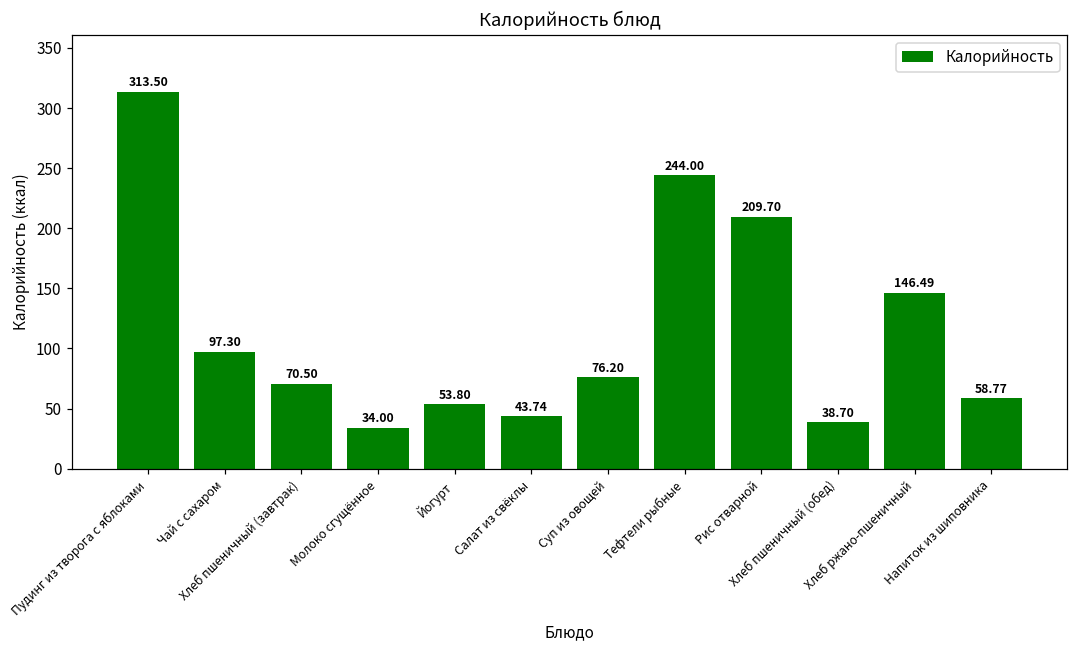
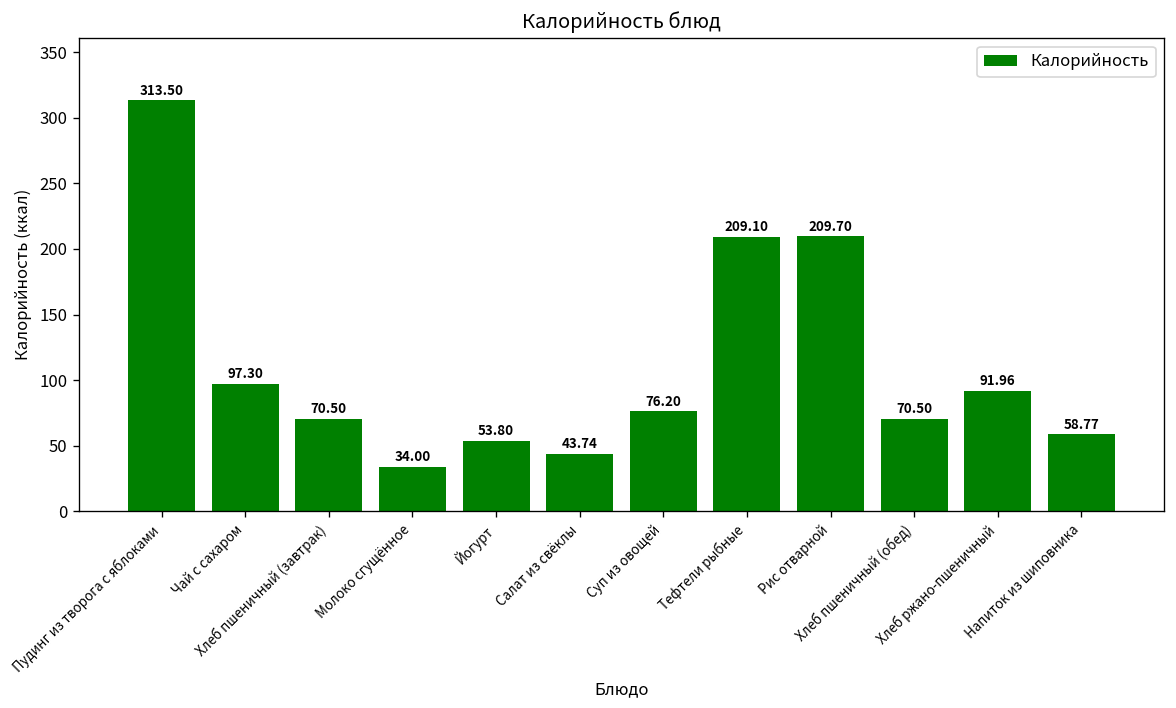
  {
    "Пудинг из творога с яблоками": 313.50,
    "Чай с сахаром": 97.30,
    "Хлеб пшеничный (завтрак)": 70.50,
    "Молоко сгущённое": 34.00,
    "Йогурт": 53.80,
    "Салат из свёклы": 43.74,
    "Суп из овощей": 76.20,
-   "Тефтели рыбные": 244.00,
+   "Тефтели рыбные": 209.10,
    "Рис отварной": 209.70,
-   "Хлеб пшеничный (обед)": 38.70,
-   "Хлеб ржано-пшеничный": 146.49,
+   "Хлеб пшеничный (обед)": 70.50,
+   "Хлеб ржано-пшеничный": 91.96,
    "Напиток из шиповника": 58.77
  }
